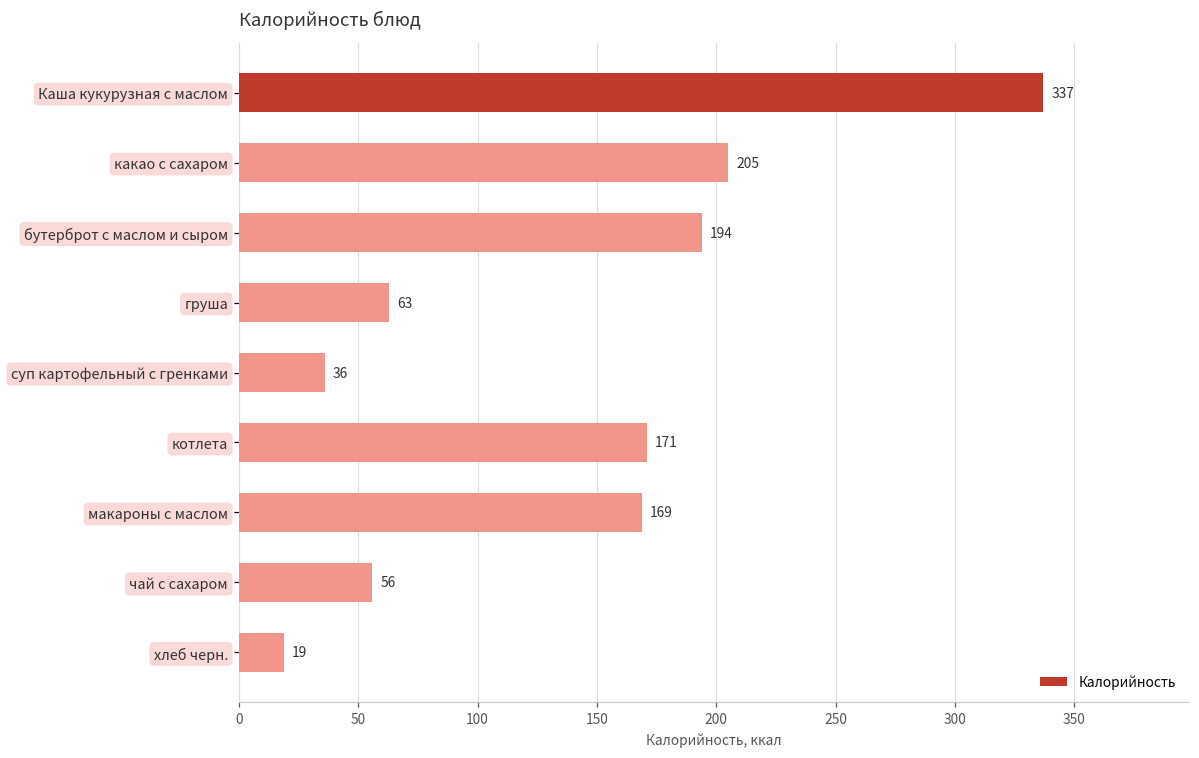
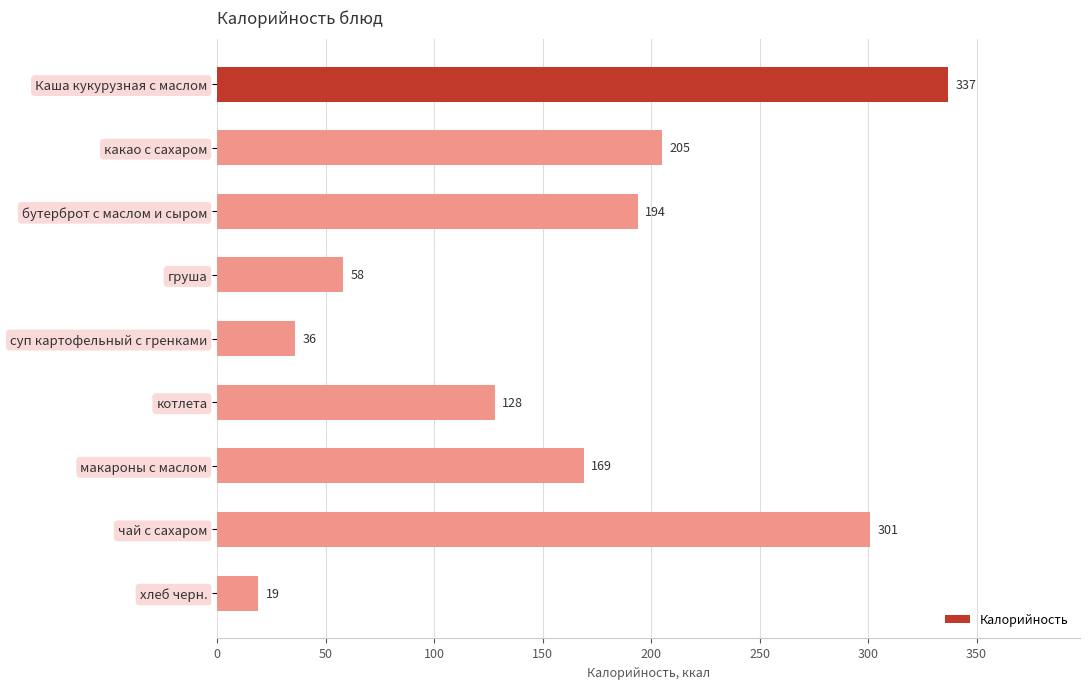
  {
    "Каша кукурузная с маслом": 337,
    "какао с сахаром": 205,
    "бутерброт с маслом и сыром": 194,
-   "груша": 63,
+   "груша": 58,
    "суп картофельный с гренками": 36,
-   "котлета": 171,
+   "котлета": 128,
    "макароны с маслом": 169,
-   "чай с сахаром": 56,
+   "чай с сахаром": 301,
    "хлеб черн.": 19
  }
